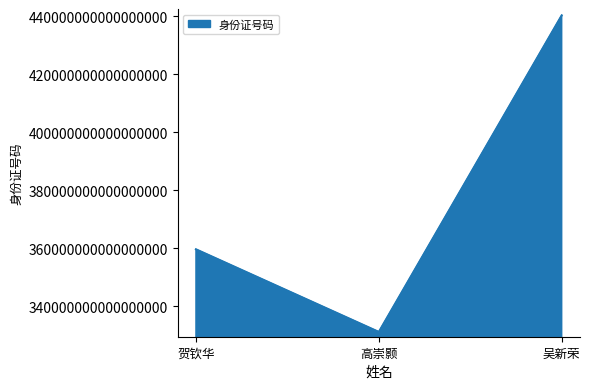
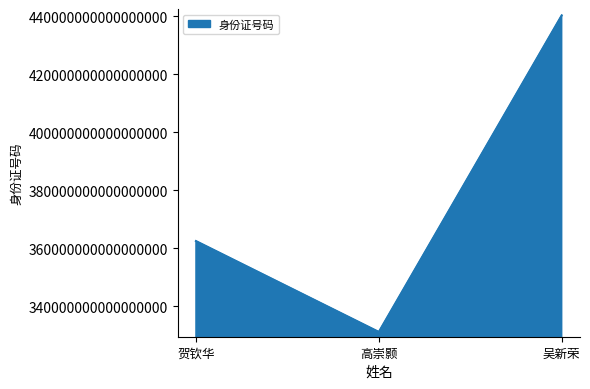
  {
-   "贺钦华": 360000000000000000,
+   "贺钦华": 362000000000000000,
    "高崇颢": 331000000000000000,
    "吴新荣": 440000000000000000
  }
